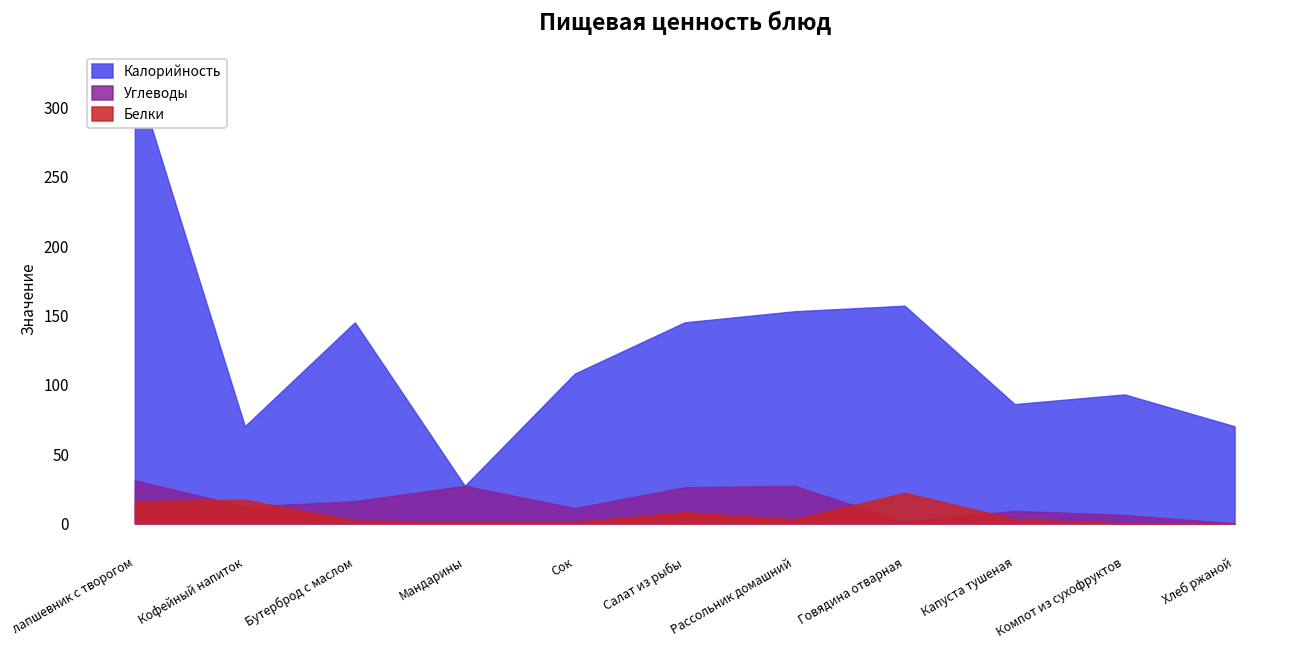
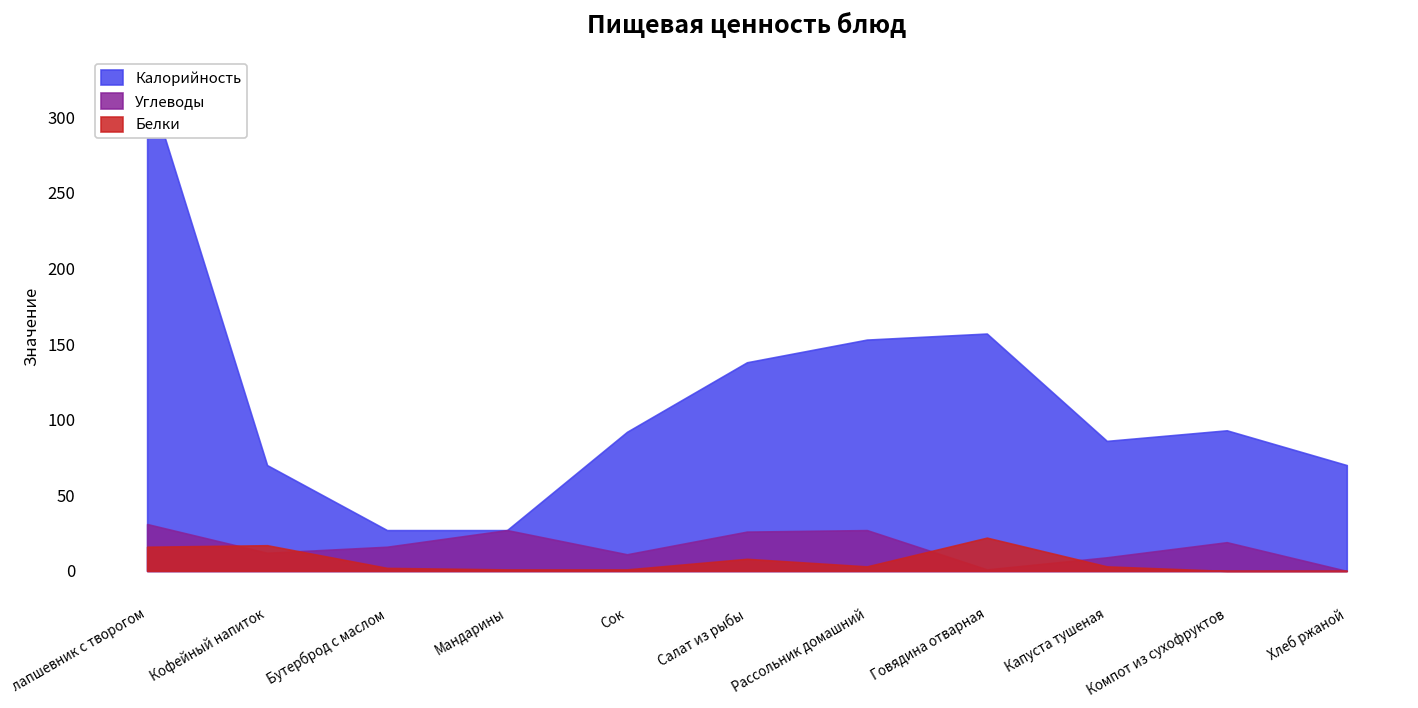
  {
    "Калорийность": {
      "Кофейный напиток": 70,
-     "Бутерброд с маслом": 145,
-     "Сок": 108,
-     "Салат из рыбы": 145,
+     "Бутерброд с маслом": 27,
+     "Сок": 92,
+     "Салат из рыбы": 138,
      "Рассольник домашний": 153,
      "Говядина отварная": 157,
      "Капуста тушеная": 86,
      "Компот из сухофруктов": 93,
      "Хлеб ржаной": 70
    },
    "Углеводы": {
      "лапшевник с творогом": 31,
      "Кофейный напиток": 12,
      "Бутерброд с маслом": 16,
      "Сок": 11,
      "Салат из рыбы": 26,
      "Рассольник домашний": 27,
      "Говядина отварная": 1,
      "Капуста тушеная": 9,
-     "Компот из сухофруктов": 6
+     "Компот из сухофруктов": 19
    },
    "Белки": {
      "лапшевник с творогом": 16,
      "Кофейный напиток": 17,
      "Бутерброд с маслом": 2,
      "Мандарины": 1,
      "Сок": 1,
      "Салат из рыбы": 8,
      "Рассольник домашний": 3,
      "Говядина отварная": 22,
      "Капуста тушеная": 3,
      "Компот из сухофруктов": 0
    }
  }
